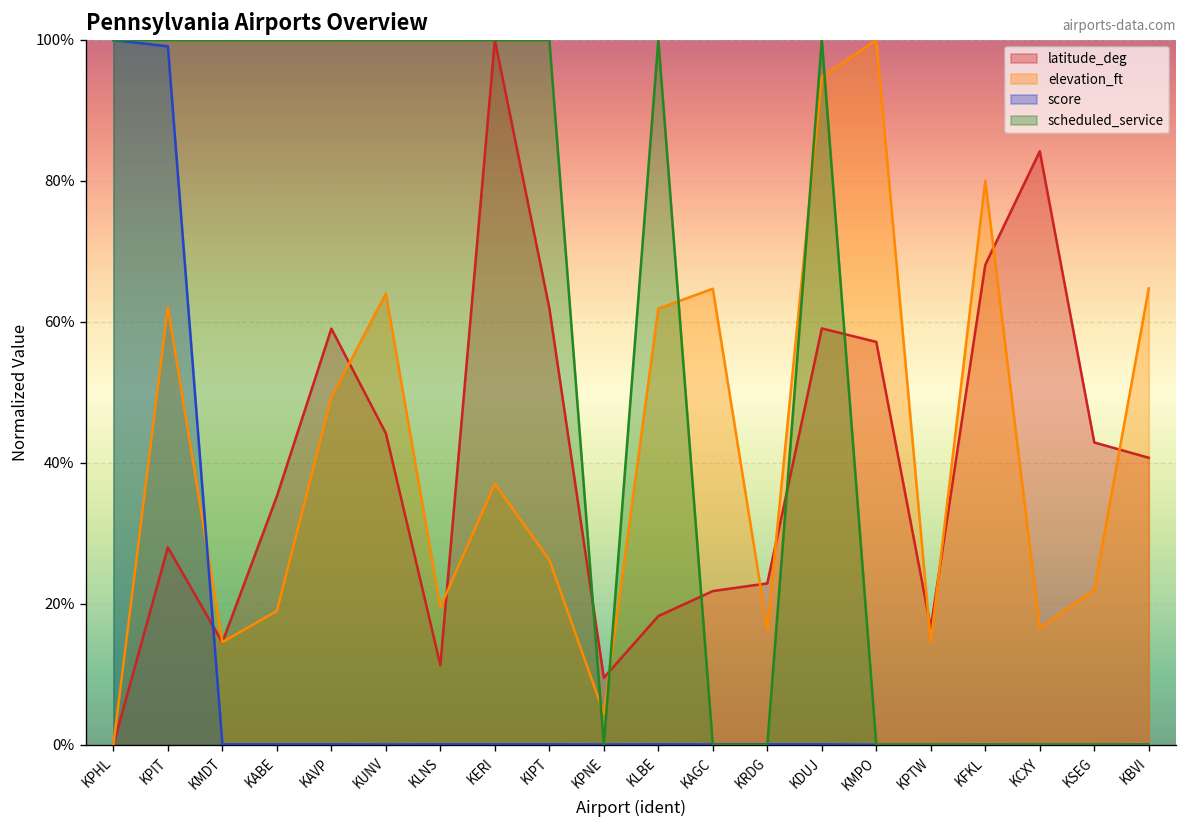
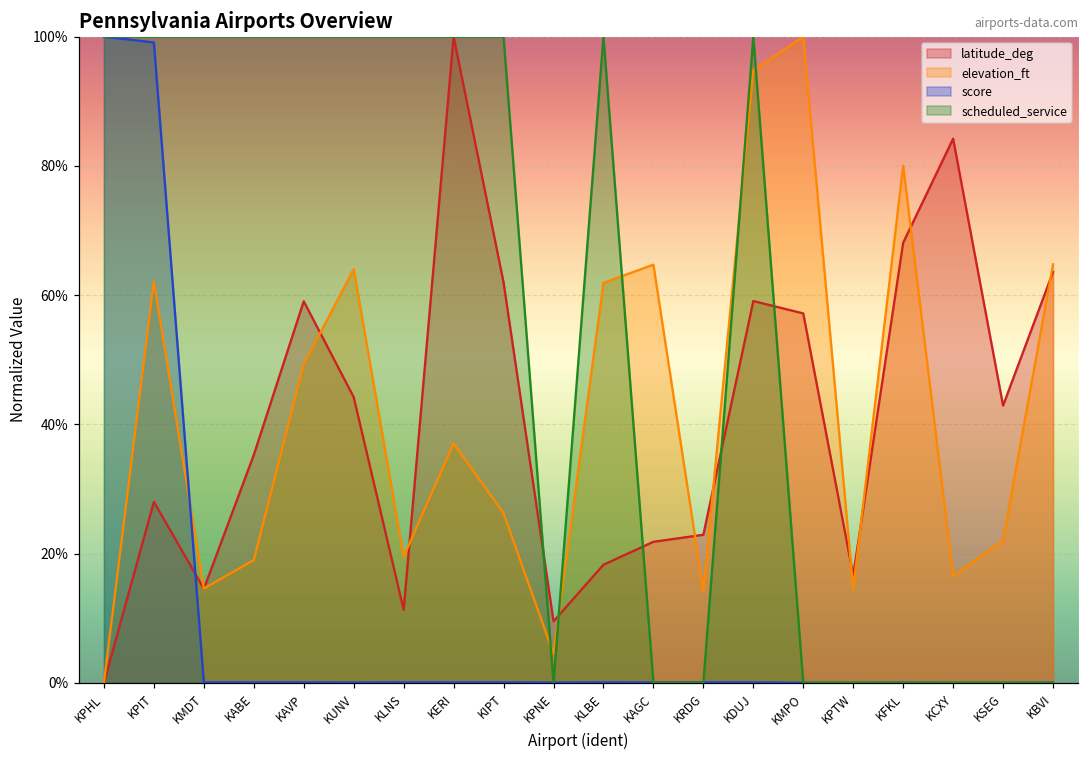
  {
    "latitude_deg": {
      "KPIT": "28%",
      "KABE": "35%",
      "KAVP": "59%",
      "KUNV": "44%",
      "KLNS": "11%",
      "KIPT": "62%",
      "KPNE": "10%",
      "KLBE": "18%",
      "KAGC": "22%",
      "KRDG": "23%",
      "KDUJ": "59%",
      "KMPO": "57%",
      "KPTW": "17%",
      "KFKL": "68%",
      "KCXY": "84%",
      "KSEG": "43%",
-     "KBVI": "41%"
+     "KBVI": "64%"
    },
    "elevation_ft": {
      "KPIT": "62%",
      "KABE": "19%",
      "KAVP": "49%",
      "KUNV": "64%",
      "KLNS": "20%",
      "KERI": "37%",
      "KIPT": "26%",
      "KPNE": "4%",
      "KLBE": "62%",
      "KAGC": "65%",
-     "KRDG": "16%",
+     "KRDG": "14%",
      "KDUJ": "95%",
      "KMPO": "100%",
      "KPTW": "15%",
      "KFKL": "80%",
      "KCXY": "17%",
      "KSEG": "22%",
      "KBVI": "65%"
    },
    "score": {
      "KPIT": "99%",
      "KMDT": "0%",
      "KABE": "0%",
      "KAVP": "0%",
      "KUNV": "0%",
      "KLNS": "0%",
      "KERI": "0%",
      "KIPT": "0%",
      "KLBE": "0%",
      "KDUJ": "0%"
    },
    "scheduled_service": {
      "KPIT": "100%",
      "KMDT": "100%",
      "KABE": "100%",
      "KAVP": "100%",
      "KUNV": "100%",
      "KLNS": "100%",
      "KIPT": "100%",
      "KLBE": "100%",
      "KDUJ": "100%"
    }
  }
